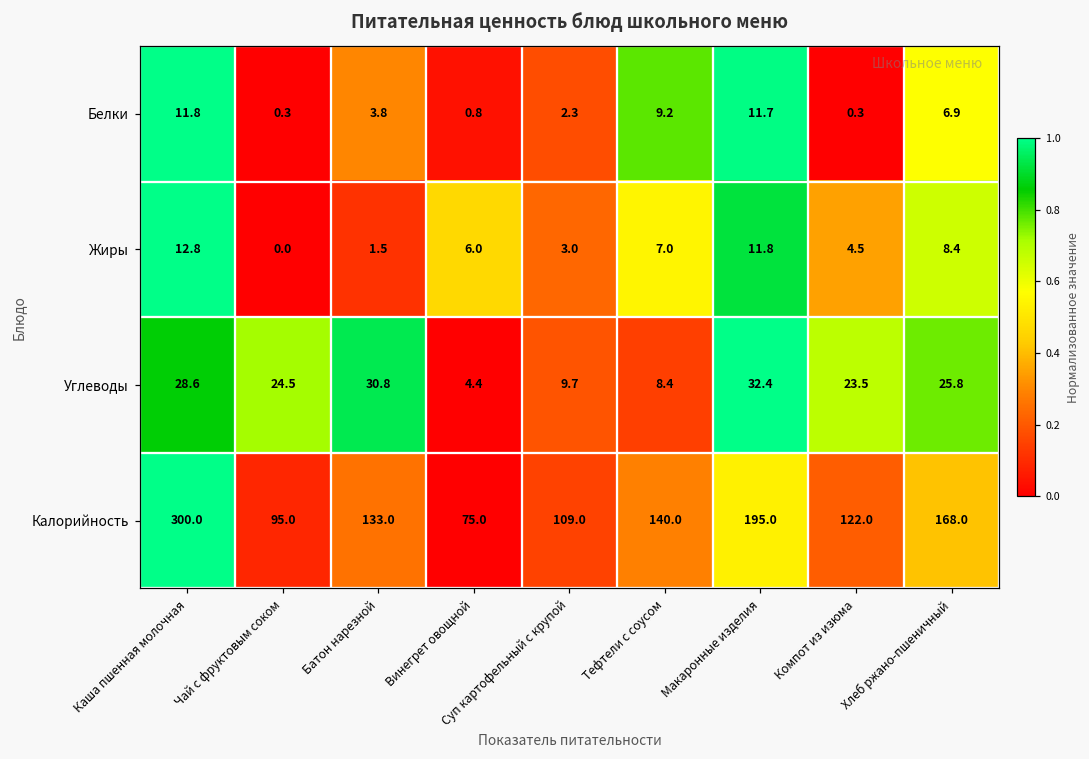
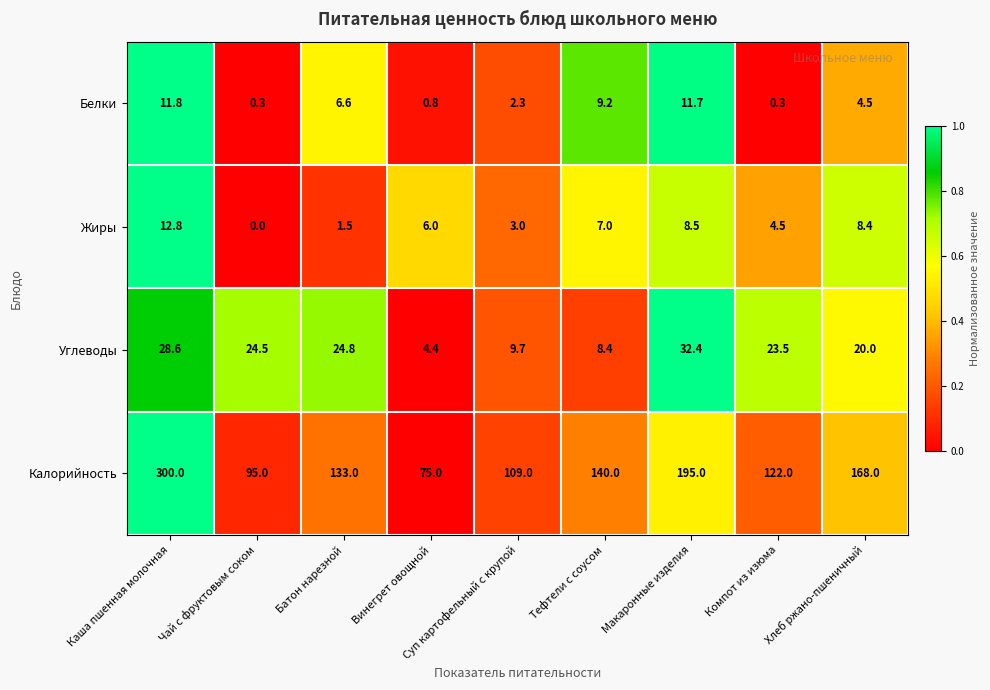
  {
    "Белки": {
      "Каша пшенная молочная": 11.8,
      "Чай с фруктовым соком": 0.3,
-     "Батон нарезной": 3.8,
+     "Батон нарезной": 6.6,
      "Винегрет овощной": 0.8,
      "Суп картофельный с крупой": 2.3,
      "Тефтели с соусом": 9.2,
      "Макаронные изделия": 11.7,
      "Компот из изюма": 0.3,
-     "Хлеб ржано-пшеничный": 6.9
+     "Хлеб ржано-пшеничный": 4.5
    },
    "Жиры": {
      "Каша пшенная молочная": 12.8,
      "Чай с фруктовым соком": 0.0,
      "Батон нарезной": 1.5,
      "Винегрет овощной": 6.0,
      "Суп картофельный с крупой": 3.0,
      "Тефтели с соусом": 7.0,
-     "Макаронные изделия": 11.8,
+     "Макаронные изделия": 8.5,
      "Компот из изюма": 4.5,
      "Хлеб ржано-пшеничный": 8.4
    },
    "Углеводы": {
      "Каша пшенная молочная": 28.6,
      "Чай с фруктовым соком": 24.5,
-     "Батон нарезной": 30.8,
+     "Батон нарезной": 24.8,
      "Винегрет овощной": 4.4,
      "Суп картофельный с крупой": 9.7,
      "Тефтели с соусом": 8.4,
      "Макаронные изделия": 32.4,
      "Компот из изюма": 23.5,
-     "Хлеб ржано-пшеничный": 25.8
+     "Хлеб ржано-пшеничный": 20.0
    },
    "Калорийность": {
      "Каша пшенная молочная": 300.0,
      "Чай с фруктовым соком": 95.0,
      "Батон нарезной": 133.0,
      "Винегрет овощной": 75.0,
      "Суп картофельный с крупой": 109.0,
      "Тефтели с соусом": 140.0,
      "Макаронные изделия": 195.0,
      "Компот из изюма": 122.0,
      "Хлеб ржано-пшеничный": 168.0
    }
  }
